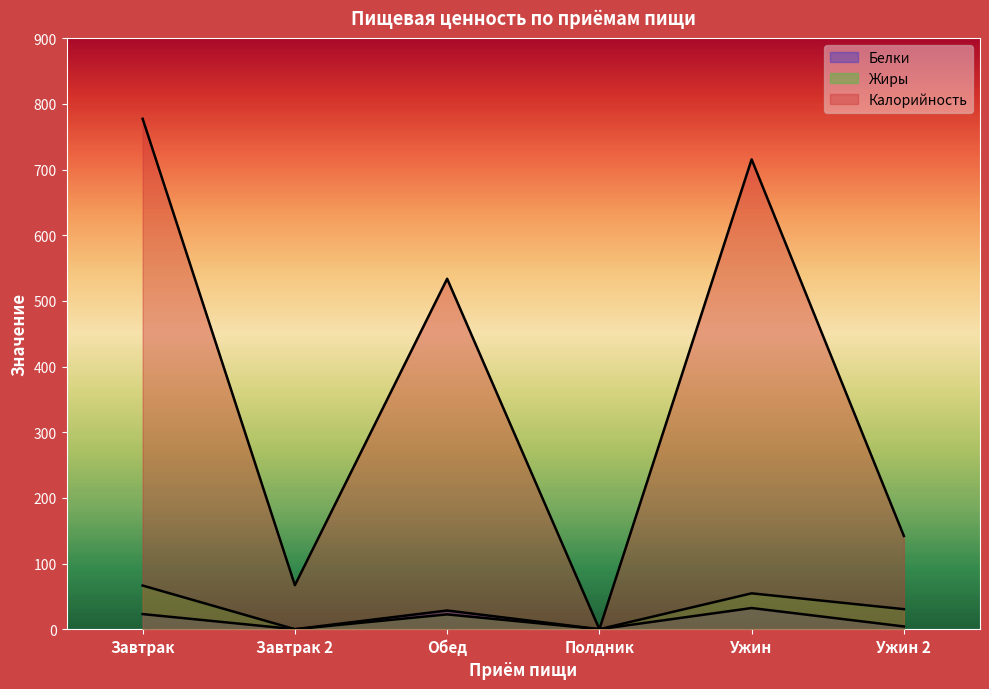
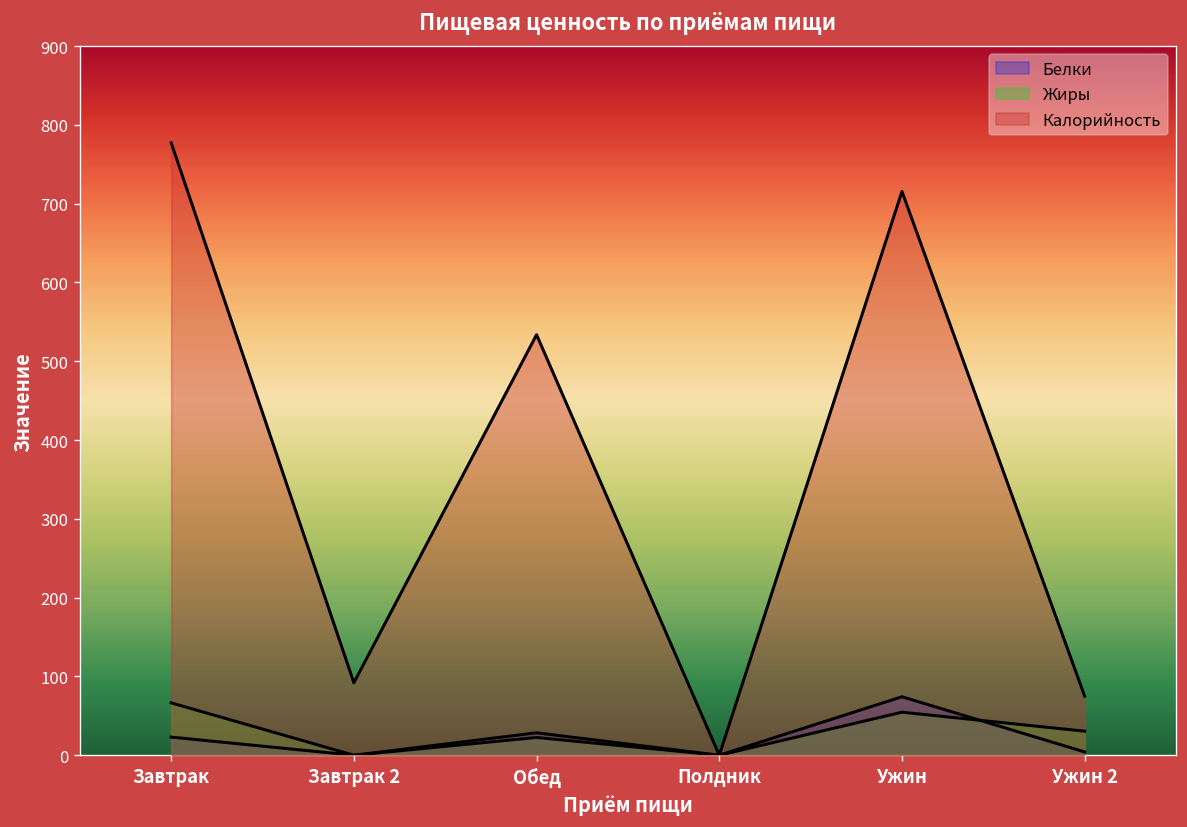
  {
    "Белки": {
      "Завтрак": 20,
      "Обед": 30,
-     "Ужин": 30,
+     "Ужин": 70,
      "Ужин 2": 0
    },
    "Жиры": {
      "Завтрак": 70,
      "Обед": 20,
      "Ужин": 50,
      "Ужин 2": 30
    },
    "Калорийность": {
      "Завтрак": 780,
-     "Завтрак 2": 70,
+     "Завтрак 2": 90,
      "Обед": 530,
      "Ужин": 720,
-     "Ужин 2": 140
+     "Ужин 2": 80
    }
  }
